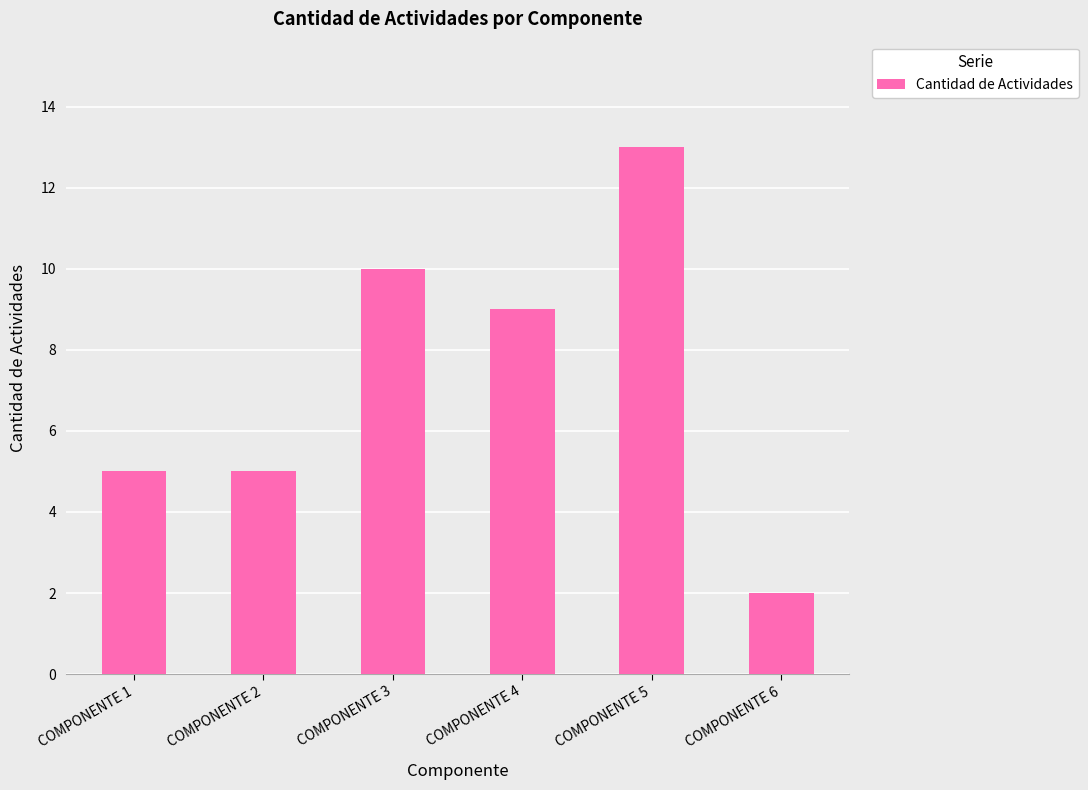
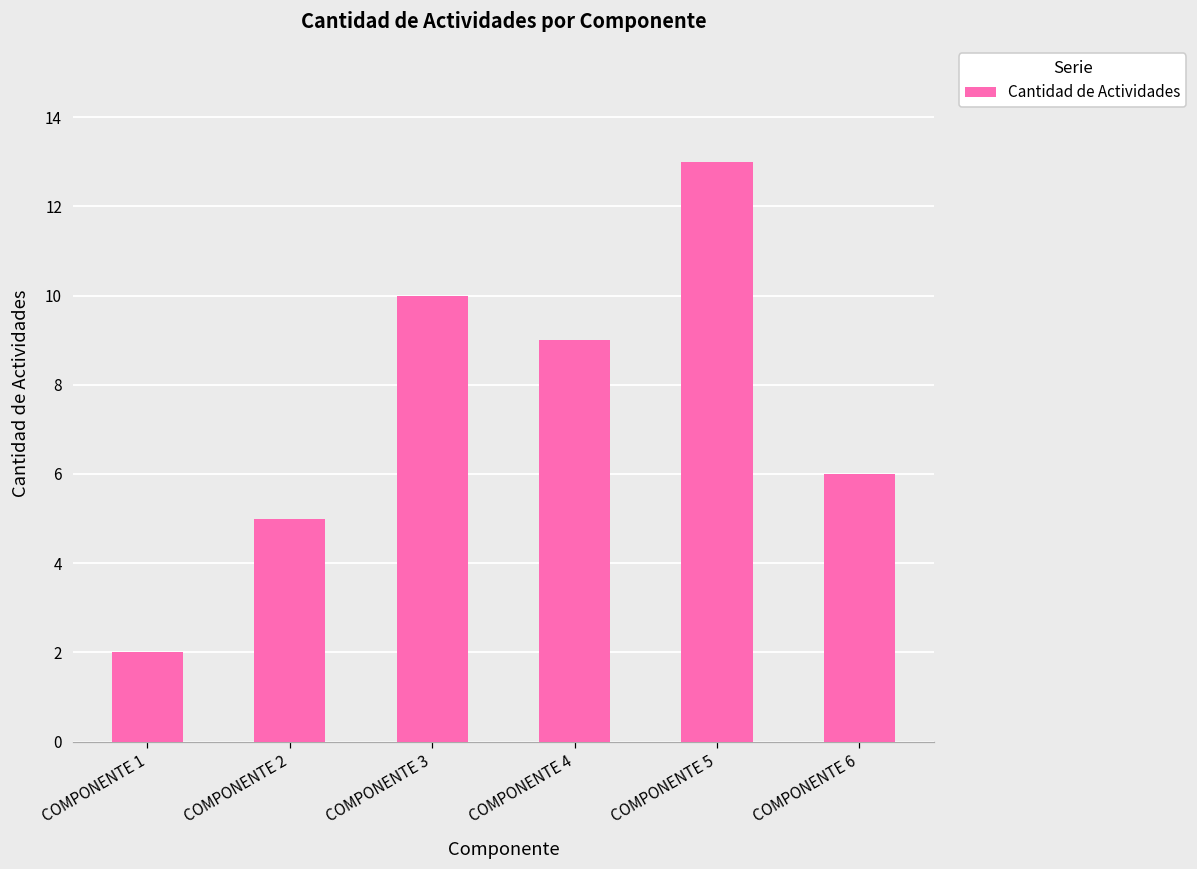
  {
-   "COMPONENTE 1": 5,
+   "COMPONENTE 1": 2,
    "COMPONENTE 2": 5,
    "COMPONENTE 3": 10,
    "COMPONENTE 4": 9,
    "COMPONENTE 5": 13,
-   "COMPONENTE 6": 2
+   "COMPONENTE 6": 6
  }
